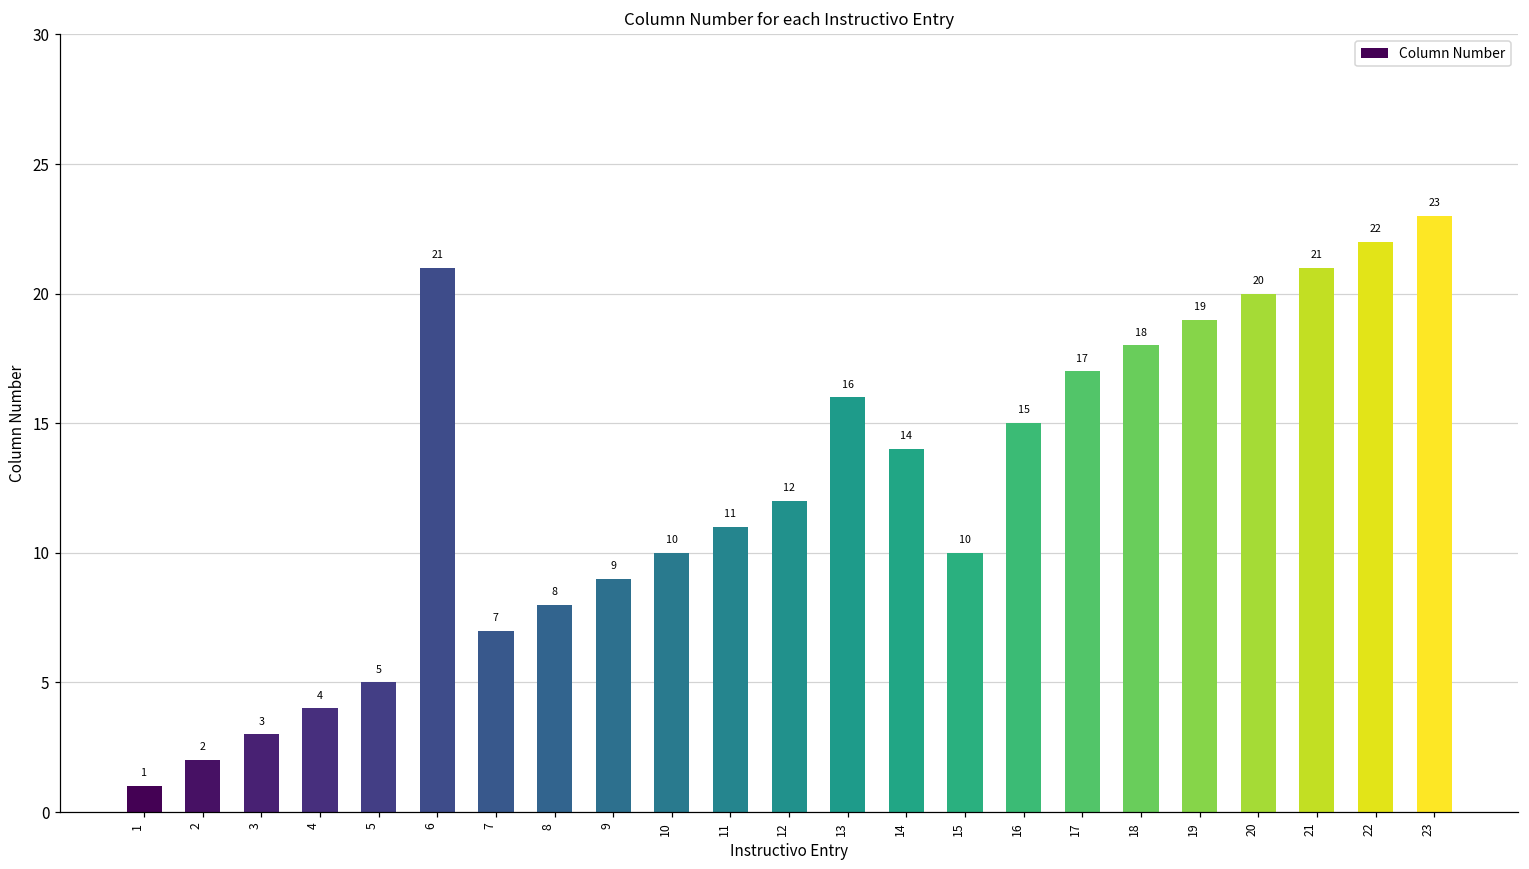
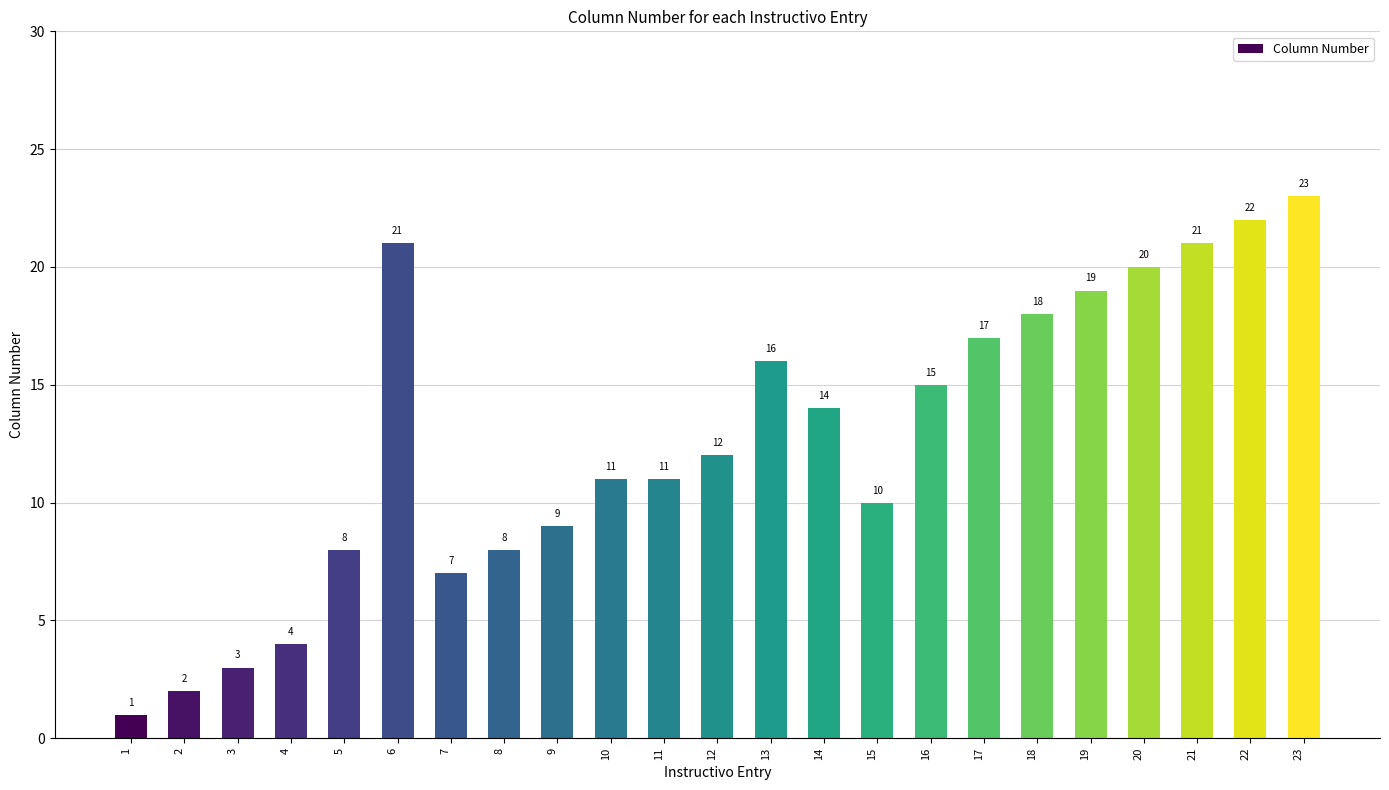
  {
    "1": 1,
    "2": 2,
    "3": 3,
    "4": 4,
-   "5": 5,
+   "5": 8,
    "6": 21,
    "7": 7,
    "8": 8,
    "9": 9,
-   "10": 10,
+   "10": 11,
    "11": 11,
    "12": 12,
    "13": 16,
    "14": 14,
    "15": 10,
    "16": 15,
    "17": 17,
    "18": 18,
    "19": 19,
    "20": 20,
    "21": 21,
    "22": 22,
    "23": 23
  }
